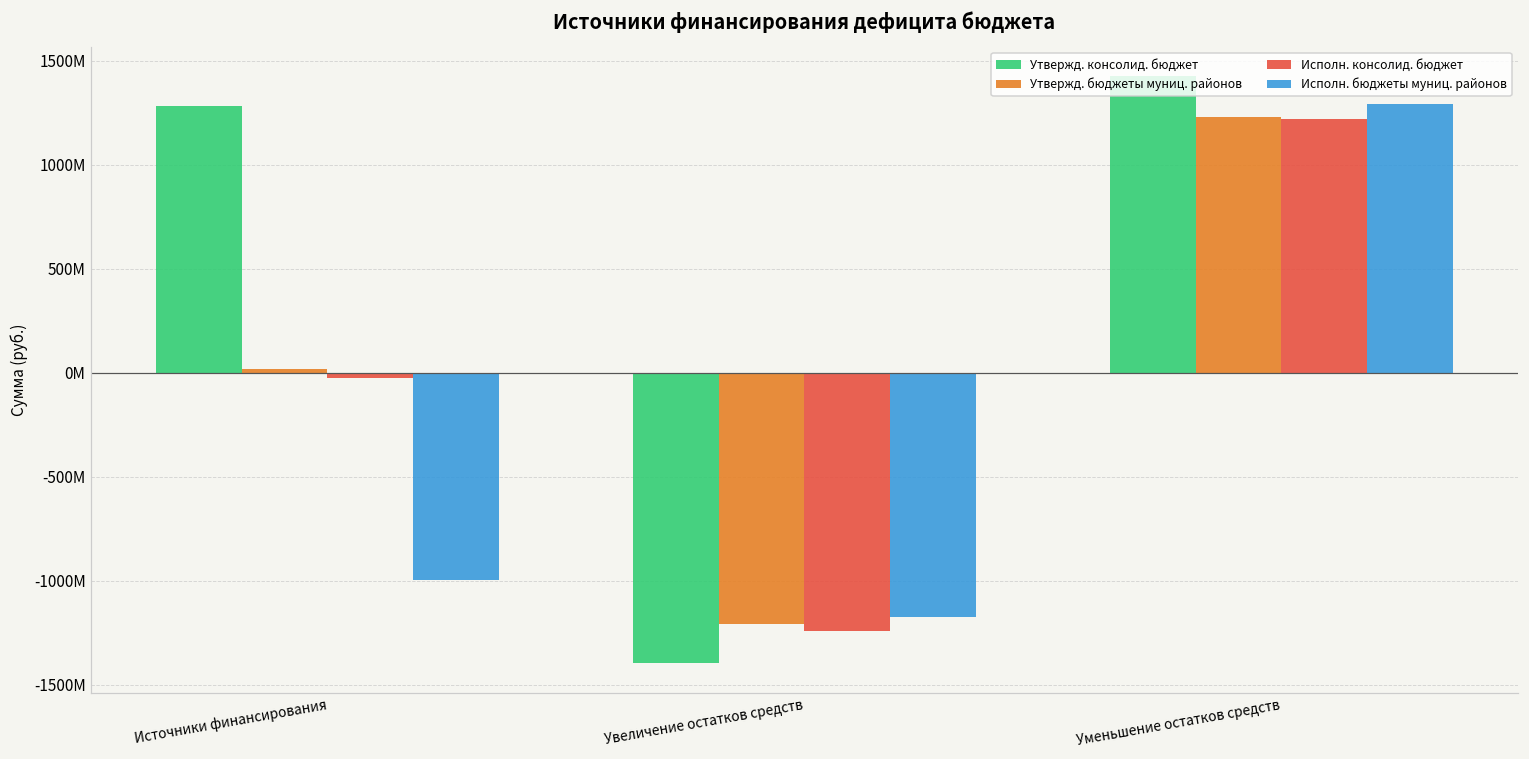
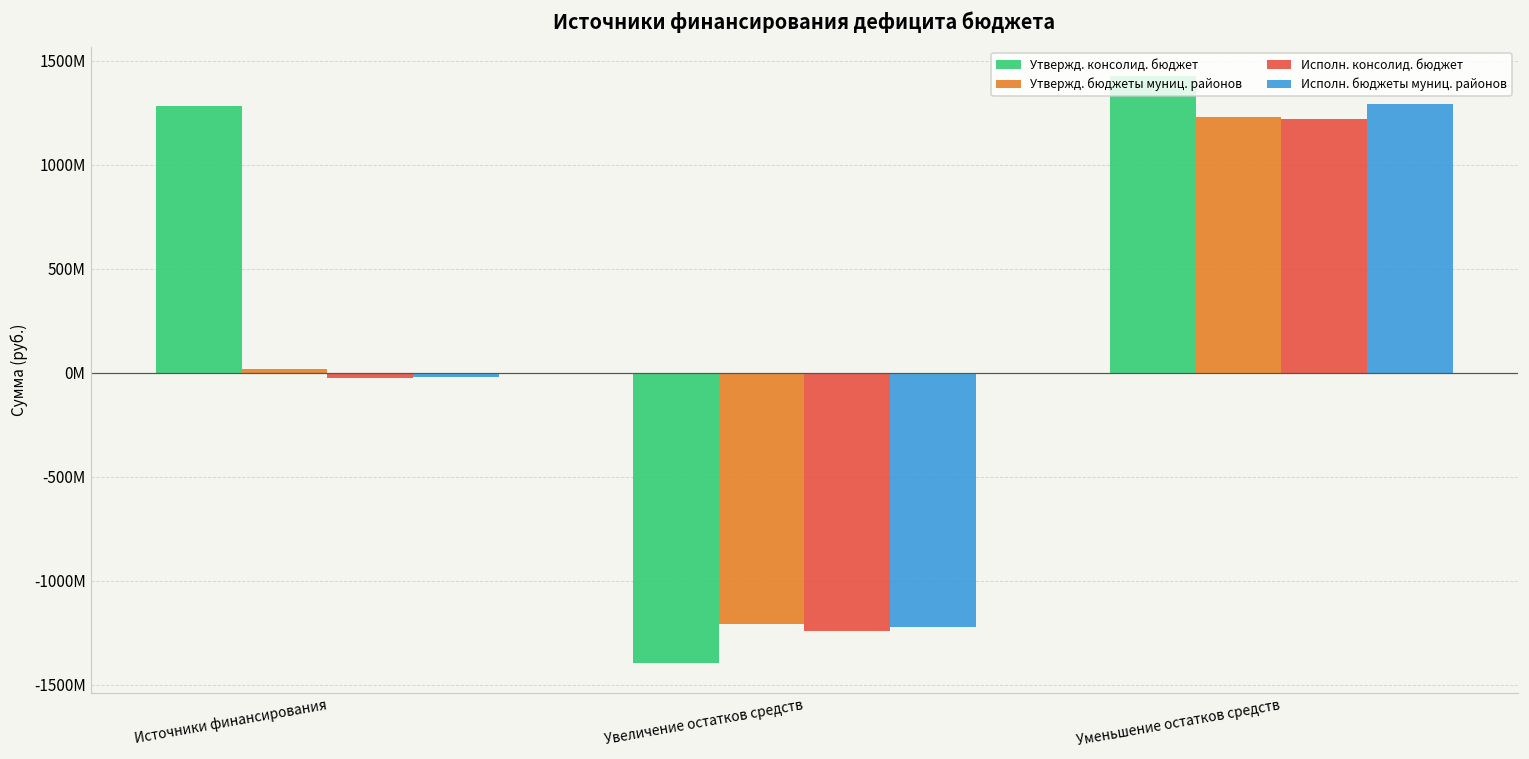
  {
    "Утвержд. консолид. бюджет": {
      "Источники финансирования": 1280000000,
      "Увеличение остатков средств": -1400000000
    },
    "Исполн. бюджеты муниц. районов": {
-     "Источники финансирования": -1000000000,
-     "Увеличение остатков средств": -1170000000,
+     "Источники финансирования": -20000000,
+     "Увеличение остатков средств": -1220000000,
      "Уменьшение остатков средств": 1290000000
    }
  }
